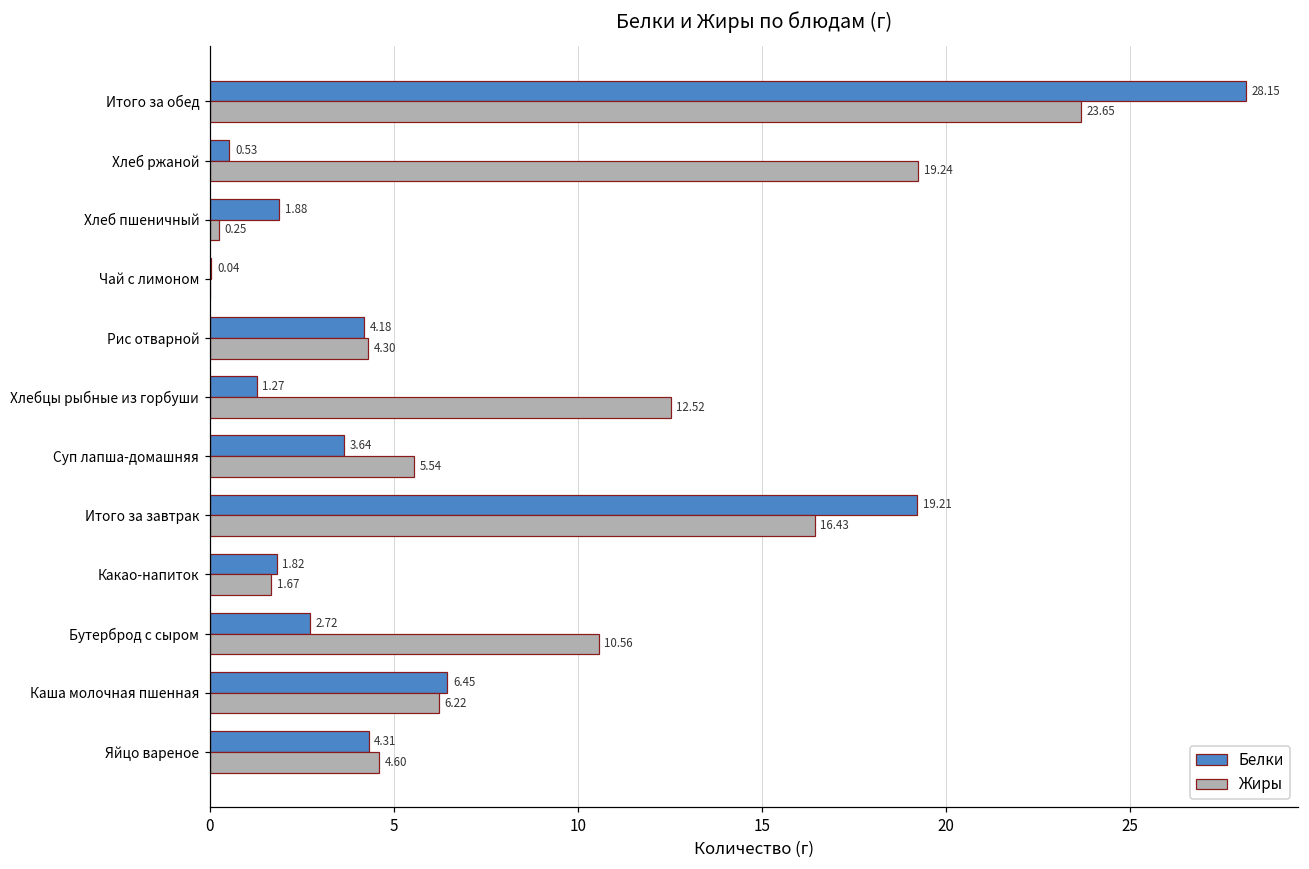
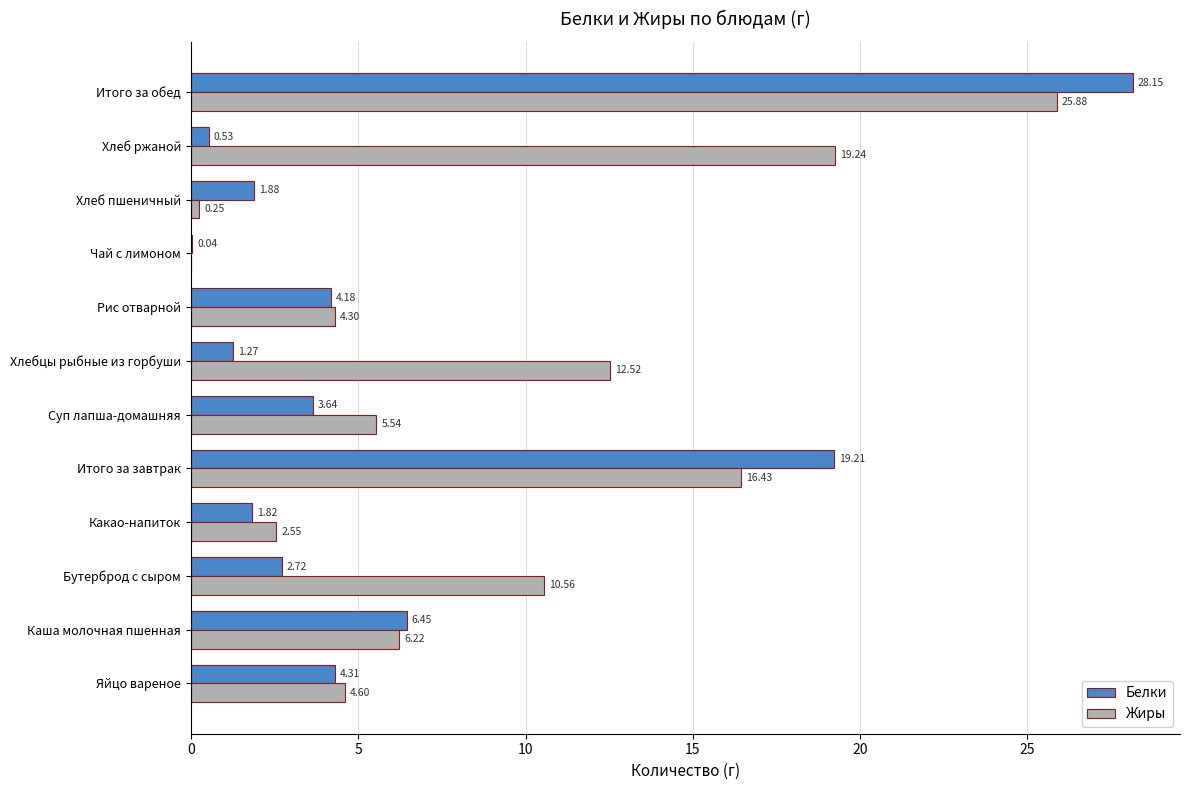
  {
    "Белки": {
      "Итого за обед": 28.15,
      "Хлеб ржаной": 0.53,
      "Хлеб пшеничный": 1.88,
      "Чай с лимоном": 0.04,
      "Рис отварной": 4.18,
      "Хлебцы рыбные из горбуши": 1.27,
      "Суп лапша-домашняя": 3.64,
      "Итого за завтрак": 19.21,
      "Какао-напиток": 1.82,
      "Бутерброд с сыром": 2.72,
      "Каша молочная пшенная": 6.45,
      "Яйцо вареное": 4.31
    },
    "Жиры": {
-     "Итого за обед": 23.65,
+     "Итого за обед": 25.88,
      "Хлеб ржаной": 19.24,
      "Хлеб пшеничный": 0.25,
      "Рис отварной": 4.30,
      "Хлебцы рыбные из горбуши": 12.52,
      "Суп лапша-домашняя": 5.54,
      "Итого за завтрак": 16.43,
-     "Какао-напиток": 1.67,
+     "Какао-напиток": 2.55,
      "Бутерброд с сыром": 10.56,
      "Каша молочная пшенная": 6.22,
      "Яйцо вареное": 4.60
    }
  }
